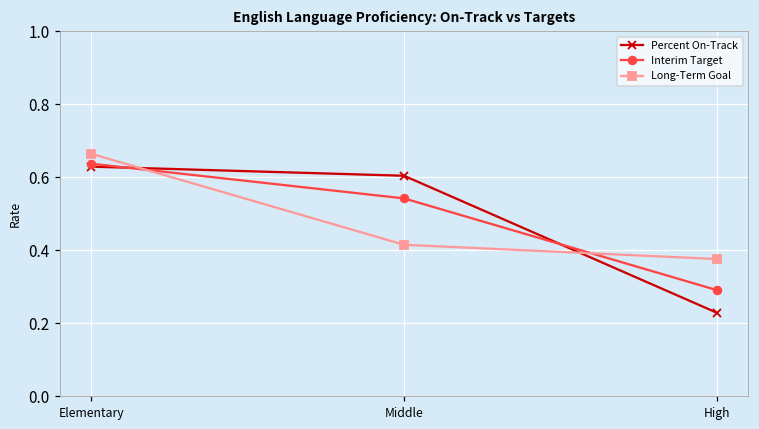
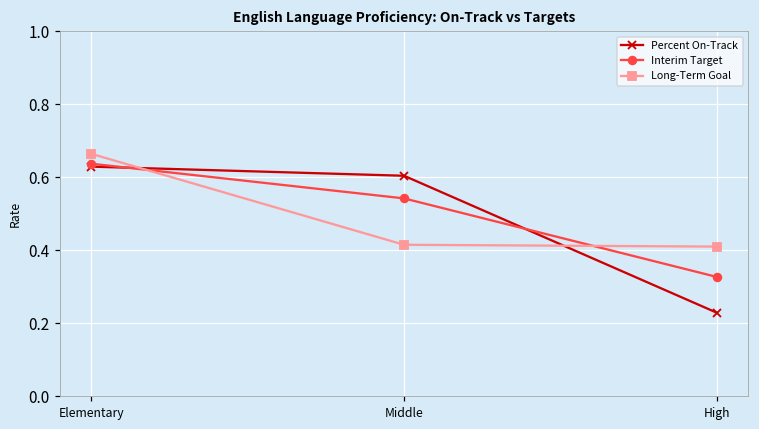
  {
    "Percent On-Track": {
      "Elementary": 0.63,
      "Middle": 0.60,
      "High": 0.23
    },
    "Interim Target": {
      "Elementary": 0.64,
      "Middle": 0.54,
-     "High": 0.29
+     "High": 0.33
    },
    "Long-Term Goal": {
      "Elementary": 0.66,
      "Middle": 0.42,
-     "High": 0.38
+     "High": 0.41
    }
  }
